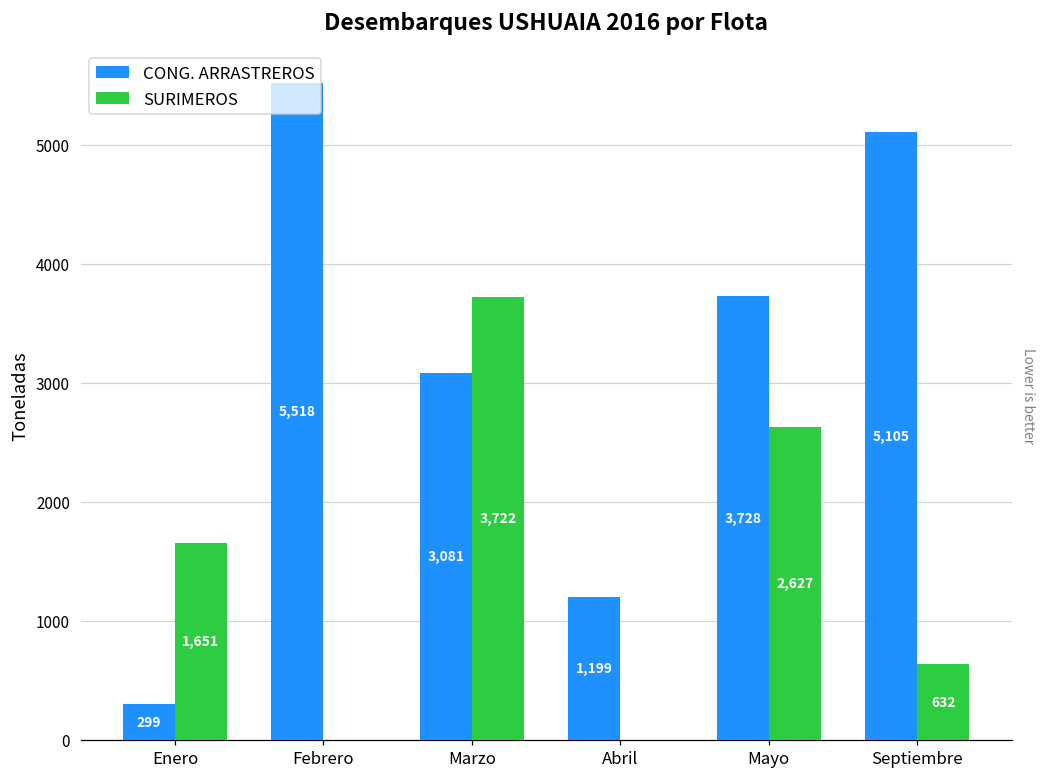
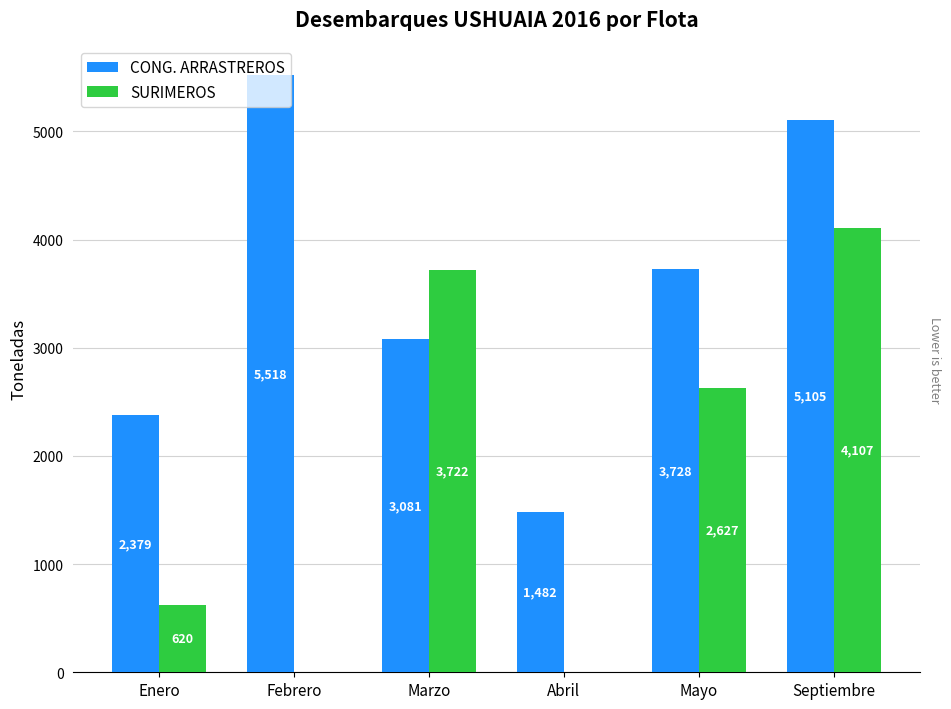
  {
    "CONG. ARRASTREROS": {
-     "Enero": "299",
+     "Enero": "2,379",
      "Marzo": "3,081",
-     "Abril": "1,199",
+     "Abril": "1,482",
      "Mayo": "3,728",
      "Septiembre": "5,105"
    },
    "SURIMEROS": {
-     "Enero": "1,651",
+     "Enero": "620",
      "Marzo": "3,722",
      "Mayo": "2,627",
-     "Septiembre": "632"
+     "Septiembre": "4,107"
    }
  }
